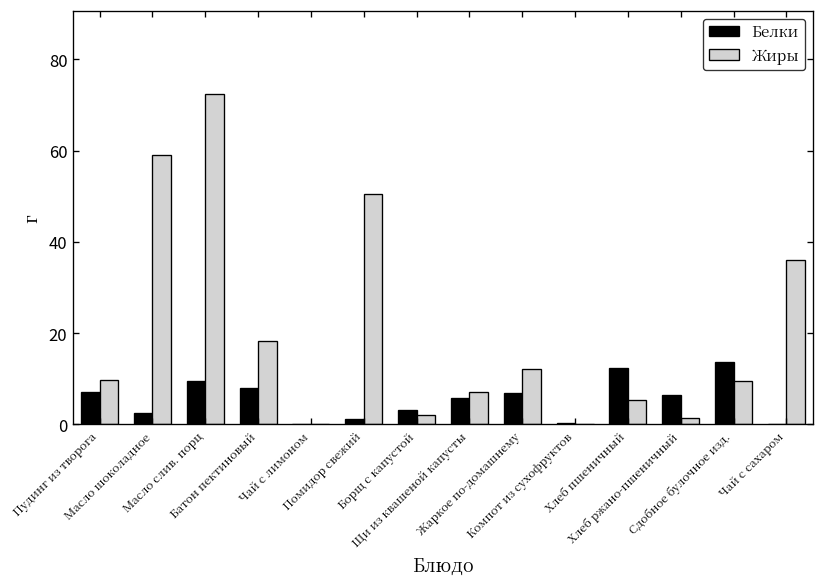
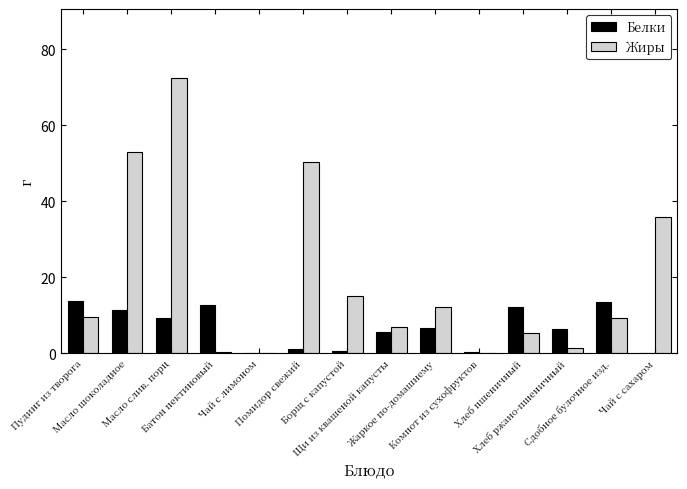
  {
    "Белки": {
-     "Пудинг из творога": 7,
-     "Масло шоколадное": 3,
+     "Пудинг из творога": 14,
+     "Масло шоколадное": 12,
      "Масло слив. порц": 9,
-     "Батон пектиновый": 8,
+     "Батон пектиновый": 13,
      "Помидор свежий": 1,
-     "Борщ с капустой": 3,
+     "Борщ с капустой": 1,
      "Щи из квашеной капусты": 6,
      "Жаркое по-домашнему": 7,
      "Хлеб пшеничный": 12,
      "Хлеб ржано-пшеничный": 7,
      "Сдобное булочное изд.": 14,
      "Чай с сахаром": 0
    },
    "Жиры": {
      "Пудинг из творога": 10,
-     "Масло шоколадное": 59,
+     "Масло шоколадное": 53,
      "Масло слив. порц": 73,
-     "Батон пектиновый": 18,
+     "Батон пектиновый": 0,
      "Помидор свежий": 50,
-     "Борщ с капустой": 2,
+     "Борщ с капустой": 15,
      "Щи из квашеной капусты": 7,
      "Жаркое по-домашнему": 12,
      "Хлеб пшеничный": 5,
      "Хлеб ржано-пшеничный": 1,
      "Сдобное булочное изд.": 9,
      "Чай с сахаром": 36
    }
  }
